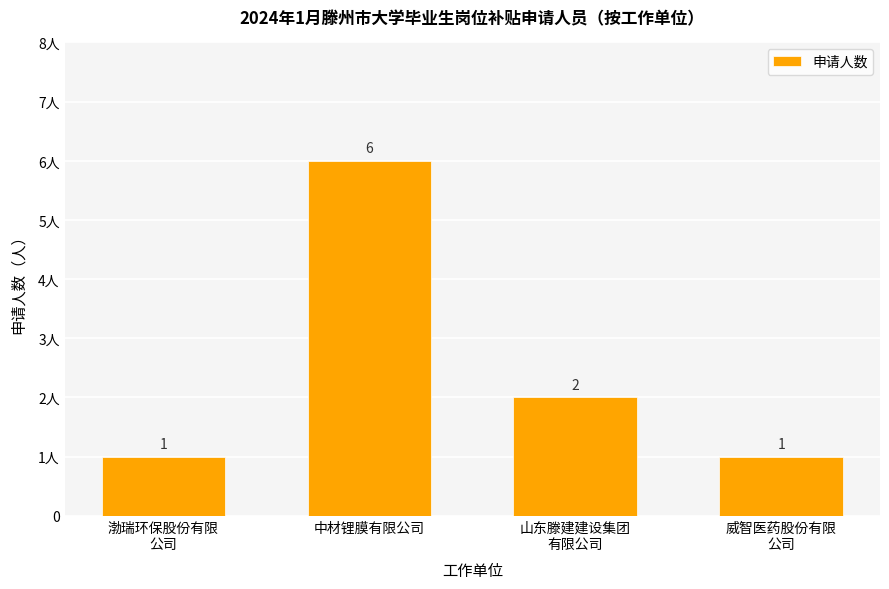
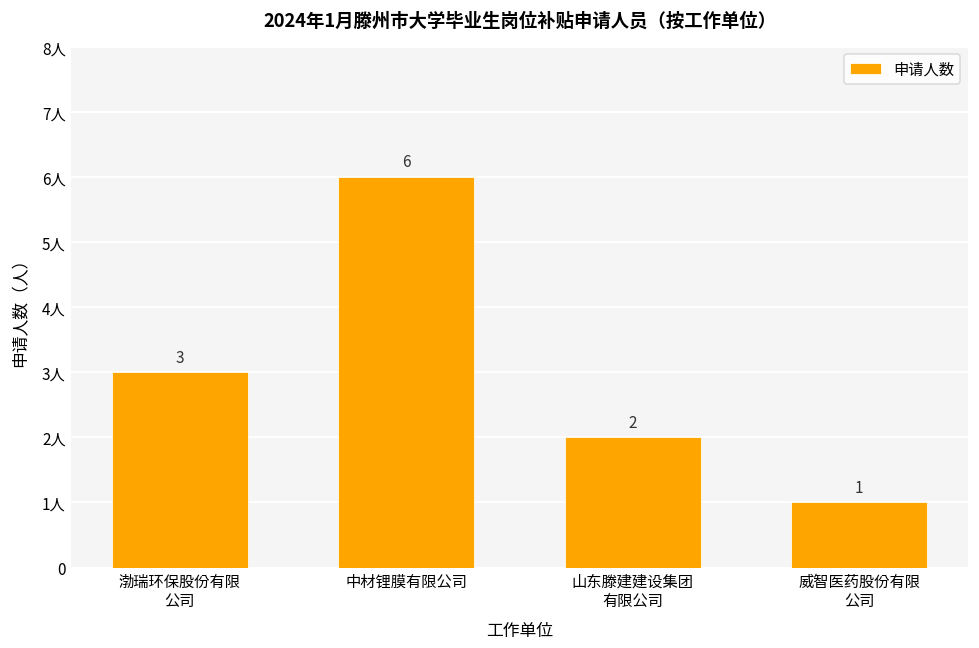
  {
-   "渤瑞环保股份有限 公司": 1,
+   "渤瑞环保股份有限 公司": 3,
    "中材锂膜有限公司": 6,
    "山东滕建建设集团 有限公司": 2,
    "威智医药股份有限 公司": 1
  }
